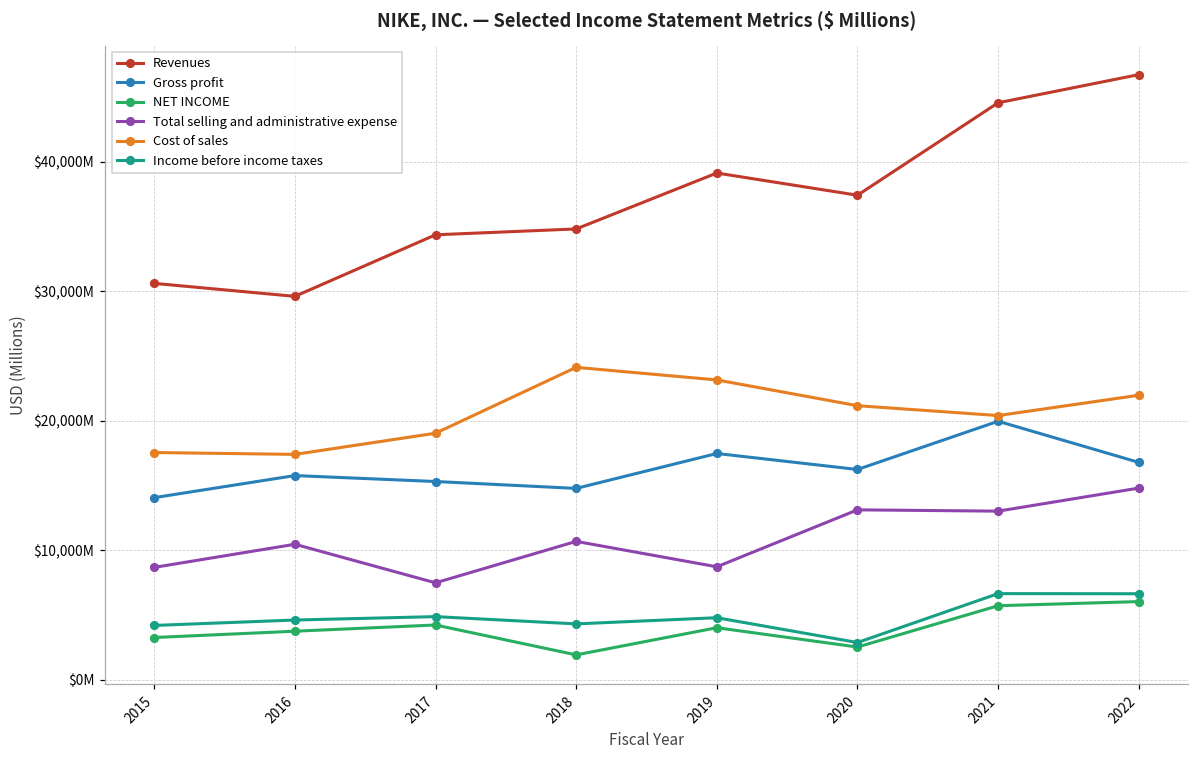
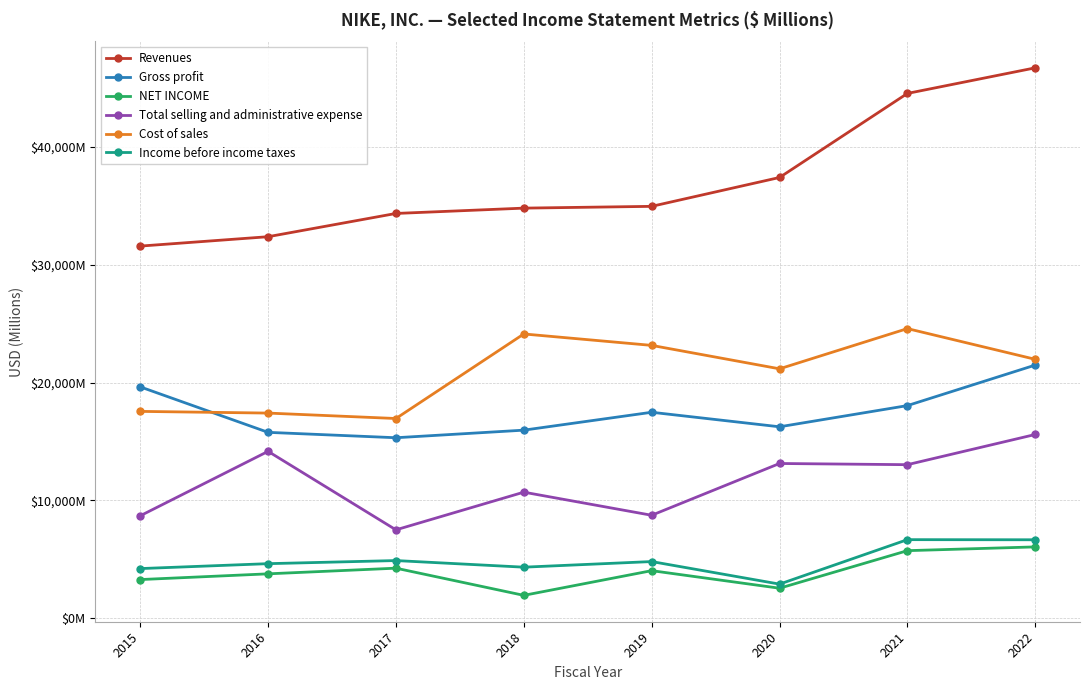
  {
    "Revenues": {
-     "2015": "$30,600,000,000",
-     "2016": "$29,600,000,000",
+     "2015": "$31,600,000,000",
+     "2016": "$32,400,000,000",
      "2017": "$34,400,000,000",
      "2018": "$34,800,000,000",
-     "2019": "$39,100,000,000",
+     "2019": "$35,000,000,000",
      "2020": "$37,400,000,000",
      "2021": "$44,500,000,000",
      "2022": "$46,700,000,000"
    },
    "Gross profit": {
-     "2015": "$14,100,000,000",
+     "2015": "$19,600,000,000",
      "2016": "$15,800,000,000",
      "2017": "$15,300,000,000",
-     "2018": "$14,800,000,000",
+     "2018": "$16,000,000,000",
      "2019": "$17,500,000,000",
      "2020": "$16,200,000,000",
-     "2021": "$20,000,000,000",
-     "2022": "$16,800,000,000"
+     "2021": "$18,000,000,000",
+     "2022": "$21,500,000,000"
    },
    "Total selling and administrative expense": {
      "2015": "$8,700,000,000",
-     "2016": "$10,500,000,000",
+     "2016": "$14,200,000,000",
      "2017": "$7,500,000,000",
      "2018": "$10,700,000,000",
      "2019": "$8,700,000,000",
      "2020": "$13,100,000,000",
      "2021": "$13,000,000,000",
-     "2022": "$14,800,000,000"
+     "2022": "$15,600,000,000"
    },
    "Cost of sales": {
      "2015": "$17,500,000,000",
      "2016": "$17,400,000,000",
-     "2017": "$19,000,000,000",
+     "2017": "$16,900,000,000",
      "2018": "$24,100,000,000",
      "2019": "$23,200,000,000",
      "2020": "$21,200,000,000",
-     "2021": "$20,400,000,000",
+     "2021": "$24,600,000,000",
      "2022": "$22,000,000,000"
    }
  }
